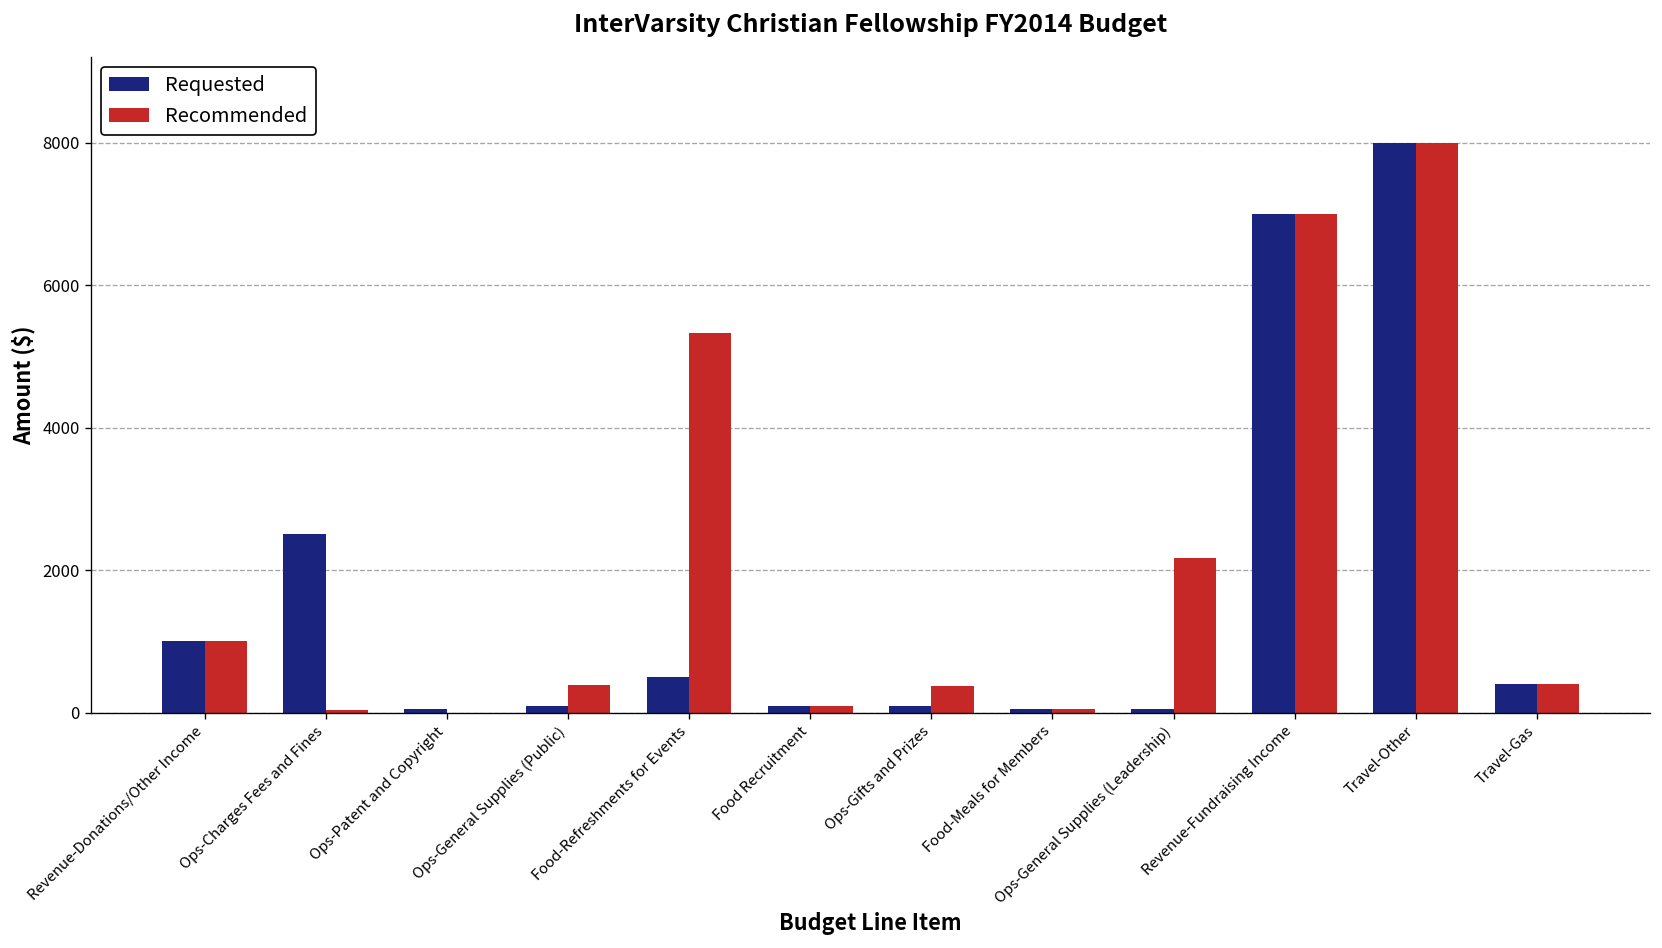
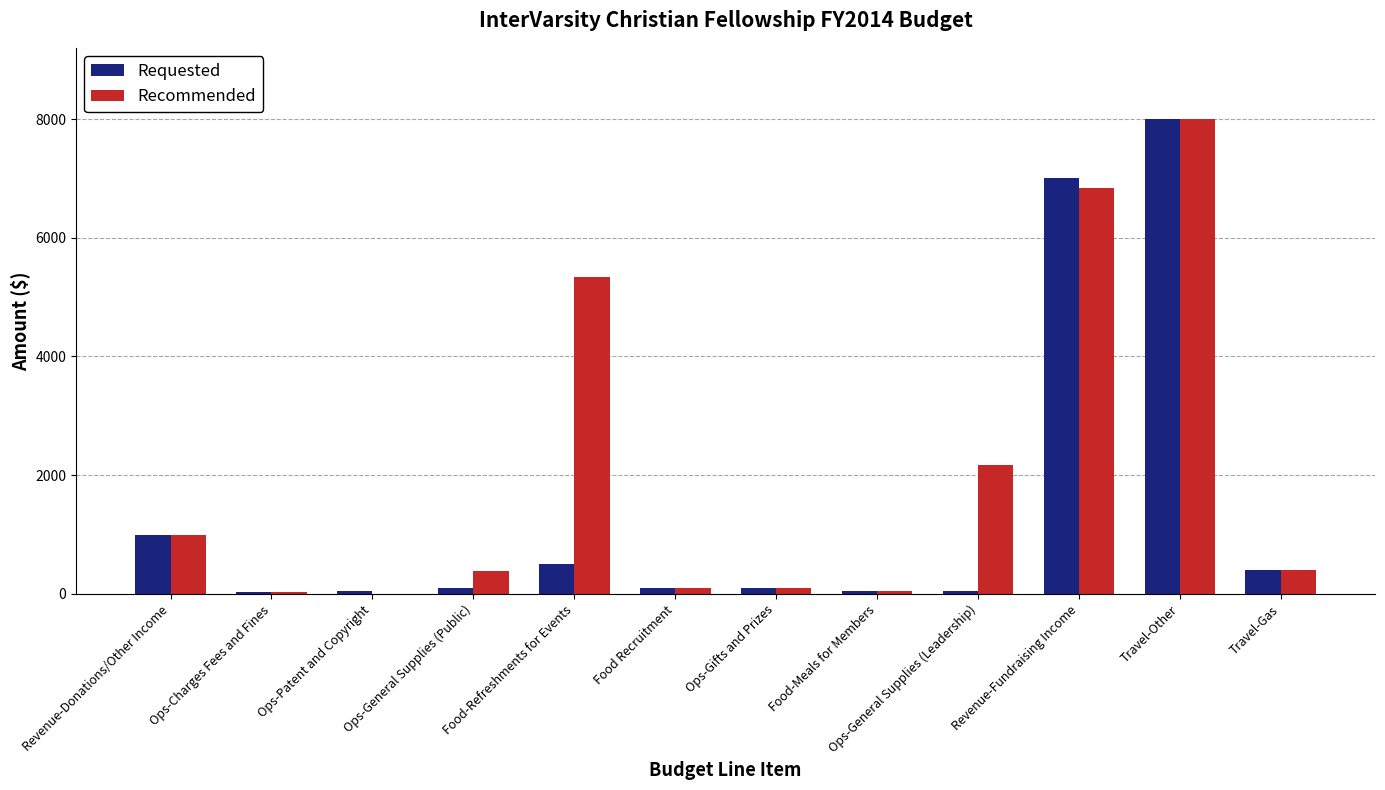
  {
    "Requested": {
      "Revenue-Donations/Other Income": 1000,
-     "Ops-Charges Fees and Fines": 2500,
+     "Ops-Charges Fees and Fines": 0,
      "Ops-Patent and Copyright": 100,
      "Ops-General Supplies (Public)": 100,
      "Food-Refreshments for Events": 500,
      "Food Recruitment": 100,
      "Ops-Gifts and Prizes": 100,
      "Food-Meals for Members": 100,
      "Ops-General Supplies (Leadership)": 100,
      "Revenue-Fundraising Income": 7000,
      "Travel-Other": 8000,
      "Travel-Gas": 400
    },
    "Recommended": {
      "Revenue-Donations/Other Income": 1000,
      "Ops-Patent and Copyright": 0,
      "Ops-General Supplies (Public)": 400,
      "Food-Refreshments for Events": 5300,
      "Food Recruitment": 100,
-     "Ops-Gifts and Prizes": 400,
+     "Ops-Gifts and Prizes": 100,
      "Food-Meals for Members": 100,
      "Ops-General Supplies (Leadership)": 2200,
-     "Revenue-Fundraising Income": 7000,
+     "Revenue-Fundraising Income": 6800,
      "Travel-Other": 8000,
      "Travel-Gas": 400
    }
  }
